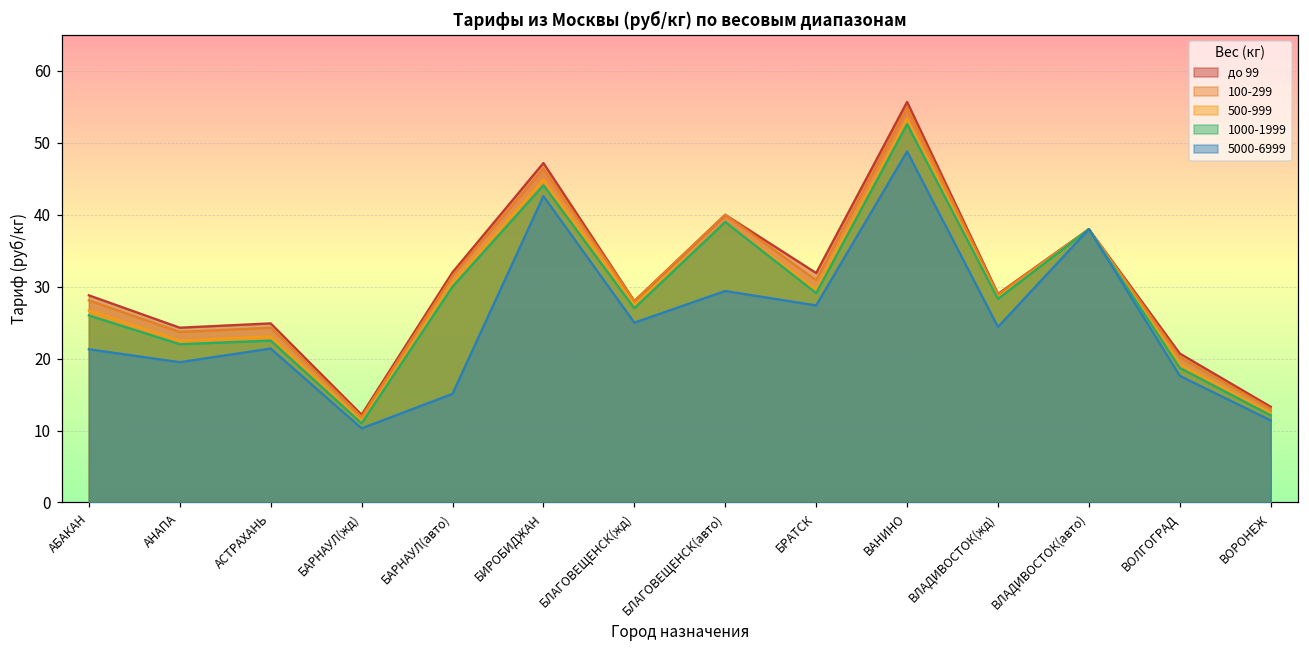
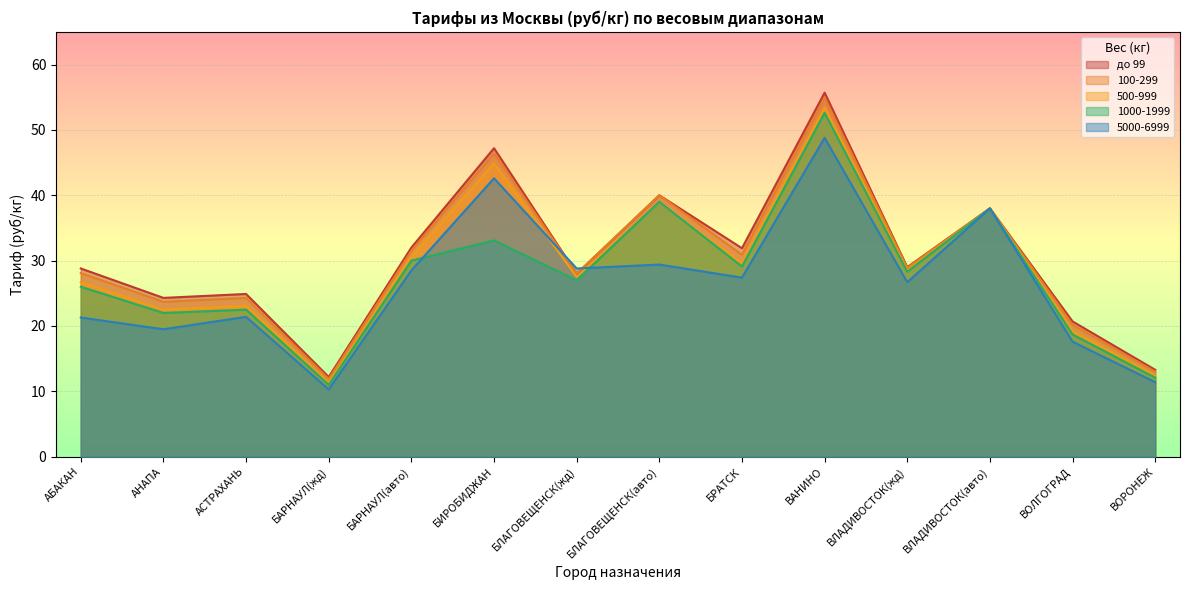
  {
    "1000-1999": {
      "АБАКАН": 26,
      "АНАПА": 22,
      "АСТРАХАНЬ": 23,
      "БАРНАУЛ(авто)": 30,
-     "БИРОБИДЖАН": 44,
+     "БИРОБИДЖАН": 33,
      "БЛАГОВЕЩЕНСК(жд)": 27,
      "БРАТСК": 29,
      "ВАНИНО": 53,
      "ВОЛГОГРАД": 19
    },
    "5000-6999": {
      "АБАКАН": 21,
      "АНАПА": 20,
      "АСТРАХАНЬ": 21,
      "БАРНАУЛ(жд)": 10,
-     "БАРНАУЛ(авто)": 15,
+     "БАРНАУЛ(авто)": 29,
      "БИРОБИДЖАН": 43,
-     "БЛАГОВЕЩЕНСК(жд)": 25,
+     "БЛАГОВЕЩЕНСК(жд)": 29,
      "БЛАГОВЕЩЕНСК(авто)": 29,
      "БРАТСК": 27,
      "ВАНИНО": 49,
-     "ВЛАДИВОСТОК(жд)": 24,
+     "ВЛАДИВОСТОК(жд)": 27,
      "ВОЛГОГРАД": 18,
      "ВОРОНЕЖ": 11
    }
  }
